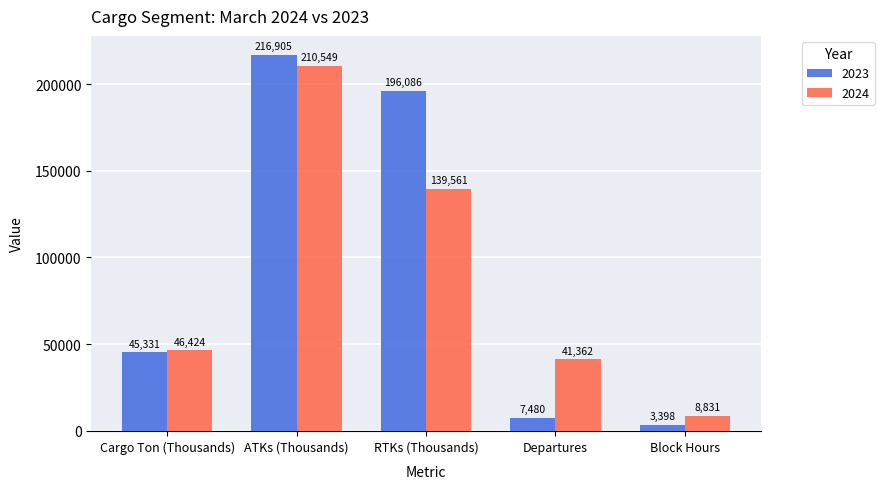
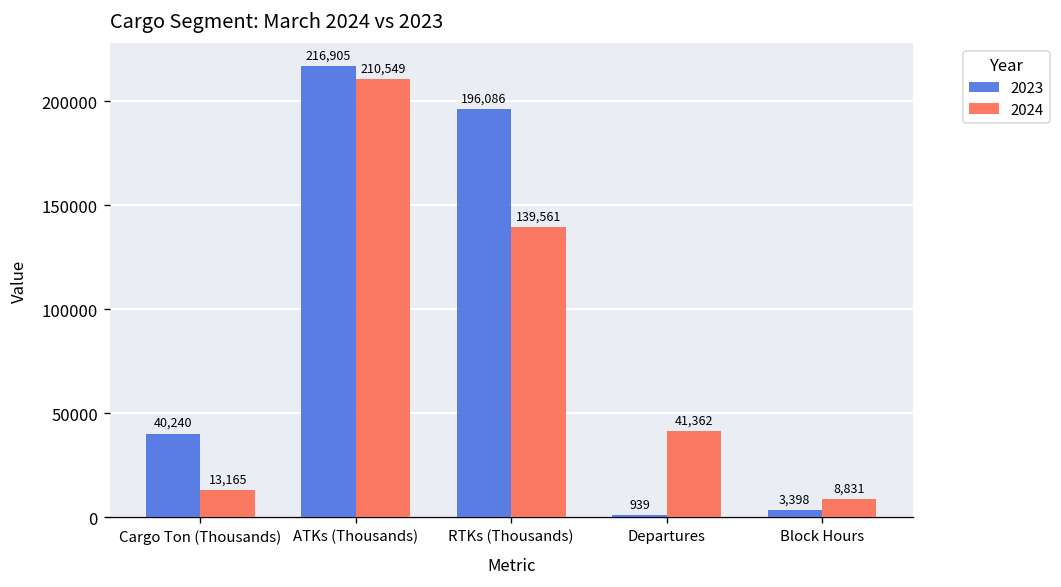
  {
    "2023": {
-     "Cargo Ton (Thousands)": "45,331",
+     "Cargo Ton (Thousands)": "40,240",
      "ATKs (Thousands)": "216,905",
      "RTKs (Thousands)": "196,086",
-     "Departures": "7,480",
+     "Departures": "939",
      "Block Hours": "3,398"
    },
    "2024": {
-     "Cargo Ton (Thousands)": "46,424",
+     "Cargo Ton (Thousands)": "13,165",
      "ATKs (Thousands)": "210,549",
      "RTKs (Thousands)": "139,561",
      "Departures": "41,362",
      "Block Hours": "8,831"
    }
  }
